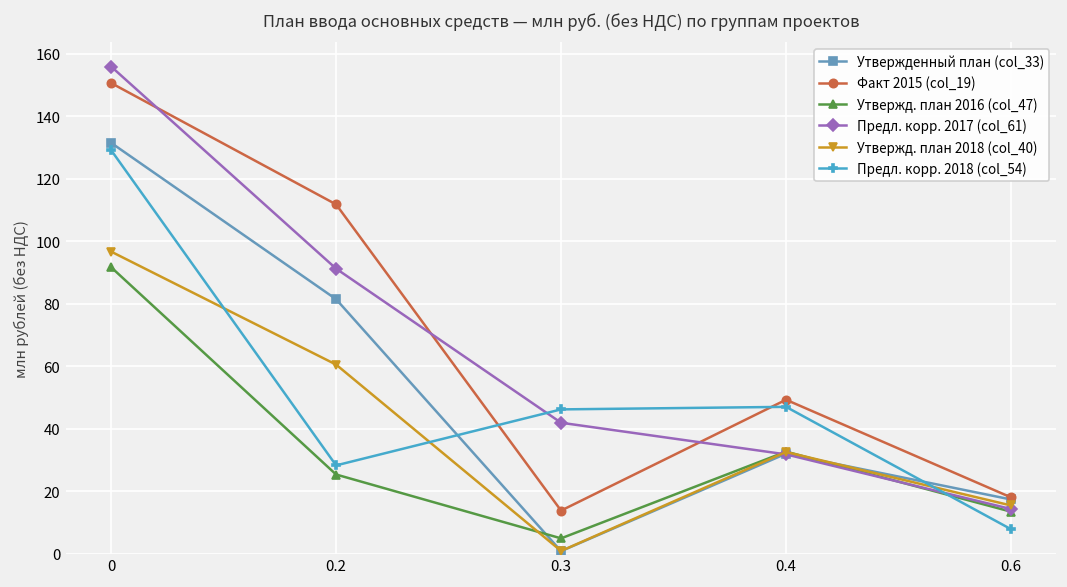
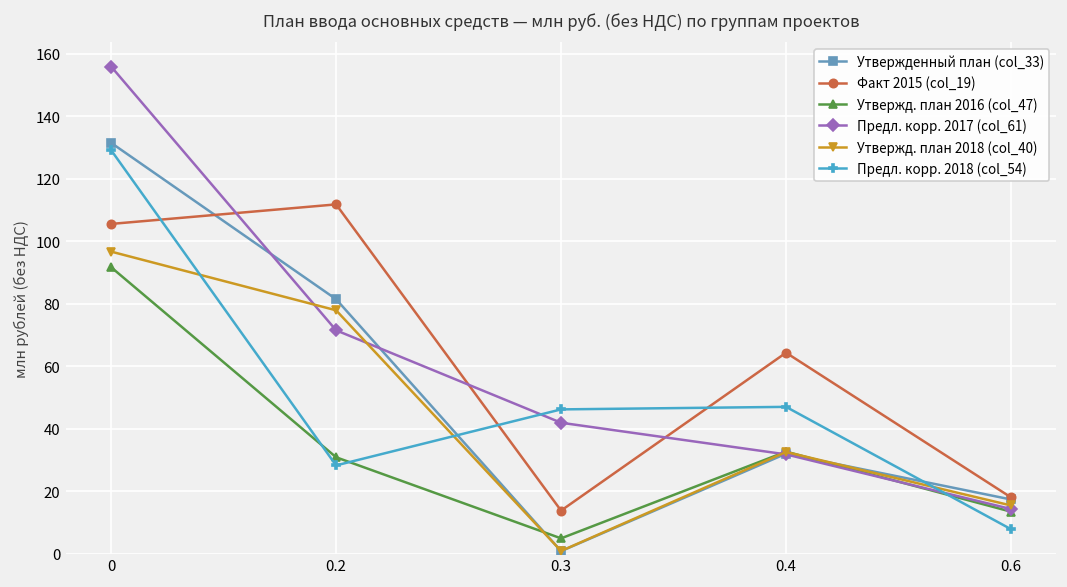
  {
    "Факт 2015 (col_19)": {
-     "0": 151,
+     "0": 106,
      "0.2": 112,
      "0.3": 14,
-     "0.4": 49
+     "0.4": 64
    },
    "Утвержд. план 2016 (col_47)": {
      "0": 92,
-     "0.2": 25,
+     "0.2": 31,
      "0.3": 5
    },
    "Предл. корр. 2017 (col_61)": {
      "0": 156,
-     "0.2": 91,
+     "0.2": 71,
      "0.3": 42
    },
    "Утвержд. план 2018 (col_40)": {
      "0": 97,
-     "0.2": 60,
+     "0.2": 78,
      "0.6": 15
    }
  }
